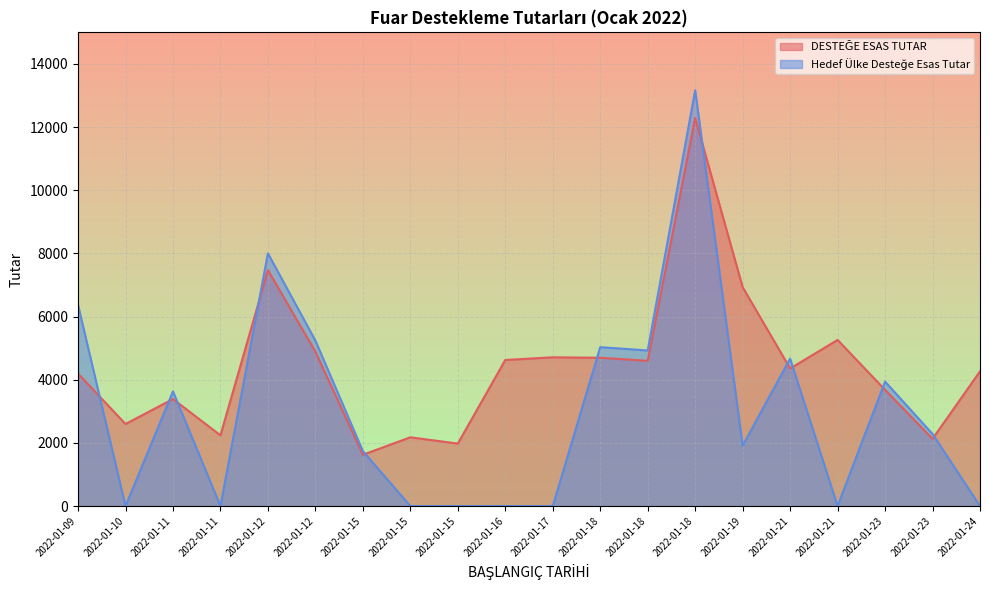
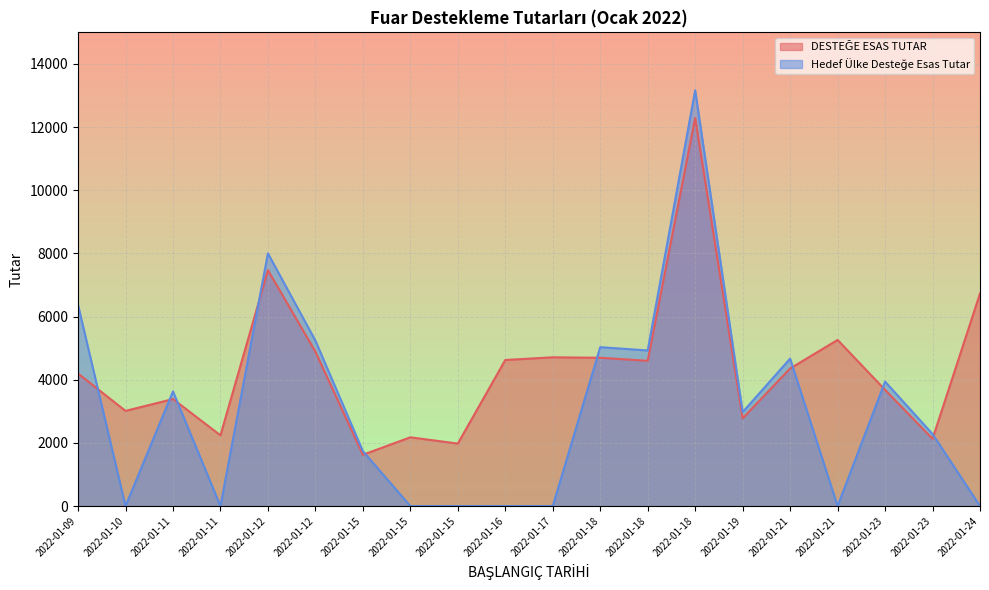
  {
    "DESTEĞE ESAS TUTAR": {
      "2022-01-09": 4200,
-     "2022-01-10": 2600,
+     "2022-01-10": 3000,
      "2022-01-16": 4600,
      "2022-01-17": 4700,
-     "2022-01-19": 6900,
-     "2022-01-24": 4300
+     "2022-01-19": 2800,
+     "2022-01-24": 6700
    },
    "Hedef Ülke Desteğe Esas Tutar": {
      "2022-01-09": 6400,
      "2022-01-10": 0,
      "2022-01-16": 0,
      "2022-01-17": 0,
-     "2022-01-19": 1900,
+     "2022-01-19": 3000,
      "2022-01-24": 0
    }
  }
